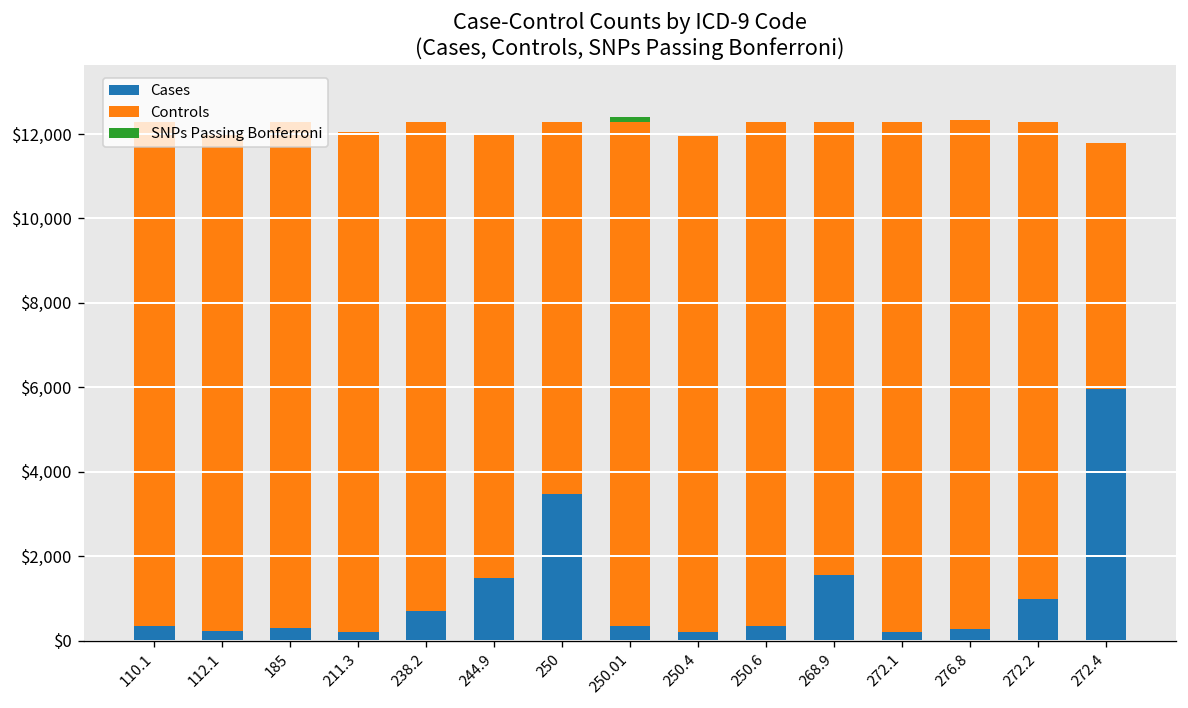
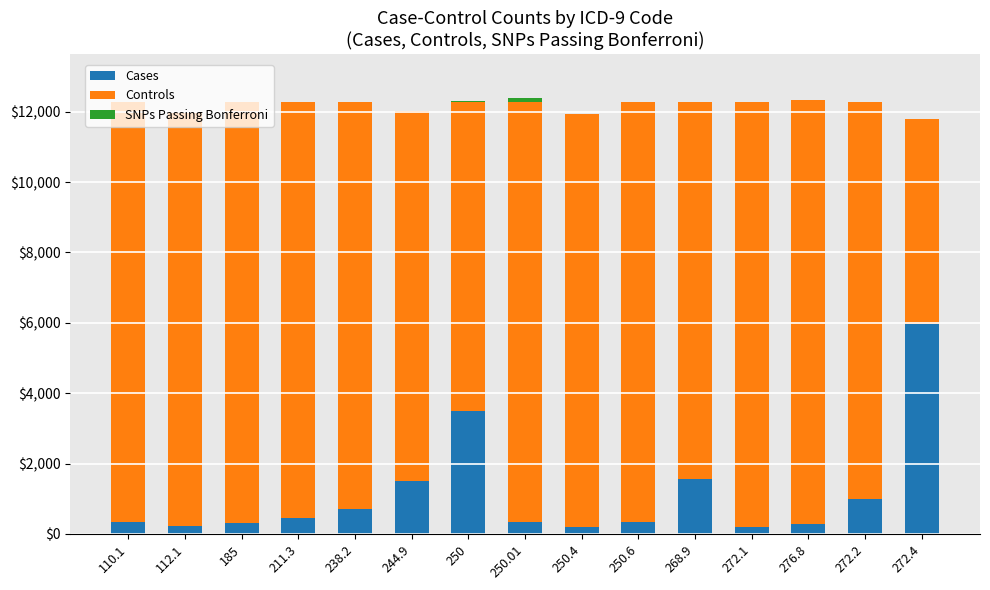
  {
    "Cases": {
      "110.1": "$300",
      "112.1": "$200",
      "185": "$300",
-     "211.3": "$200",
+     "211.3": "$400",
      "238.2": "$700",
      "244.9": "$1,500",
      "250": "$3,500",
      "250.01": "$300",
      "250.4": "$200",
      "250.6": "$400",
      "268.9": "$1,600",
      "272.1": "$200",
      "276.8": "$300",
      "272.2": "$1,000",
      "272.4": "$6,000"
    },
    "Controls": {
      "211.3": "$11,800",
      "238.2": "$11,600",
      "244.9": "$10,500",
      "250": "$8,800",
      "250.01": "$11,900",
      "250.4": "$11,700",
      "250.6": "$11,900",
      "268.9": "$10,700",
      "272.1": "$12,100",
      "276.8": "$12,100",
      "272.2": "$11,300",
      "272.4": "$5,800"
    },
    "SNPs Passing Bonferroni": {
      "211.3": "$0",
      "238.2": "$0",
      "250.01": "$100",
      "250.4": "$0",
      "250.6": "$0",
      "268.9": "$0",
      "272.1": "$0",
      "276.8": "$0",
      "272.2": "$0"
    }
  }
